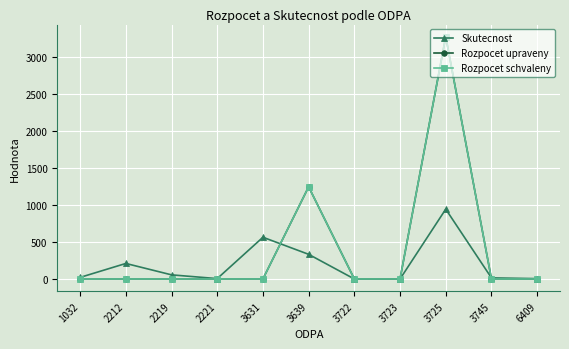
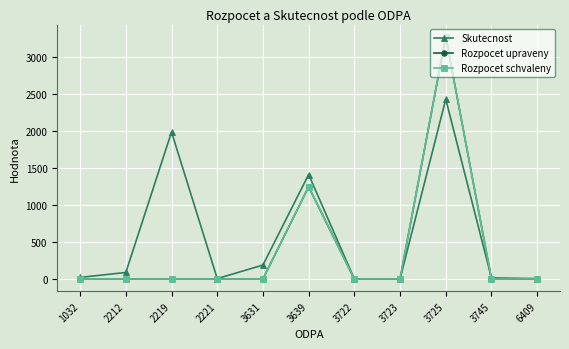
  {
    "Skutecnost": {
-     "2212": 200,
-     "2219": 100,
-     "3631": 600,
-     "3639": 300,
-     "3725": 900
+     "2212": 100,
+     "2219": 2000,
+     "3631": 200,
+     "3639": 1400,
+     "3725": 2400
    },
    "Rozpocet schvaleny": {
      "2212": 0,
      "2219": 0,
      "3631": 0,
      "3639": 1200
    }
  }
